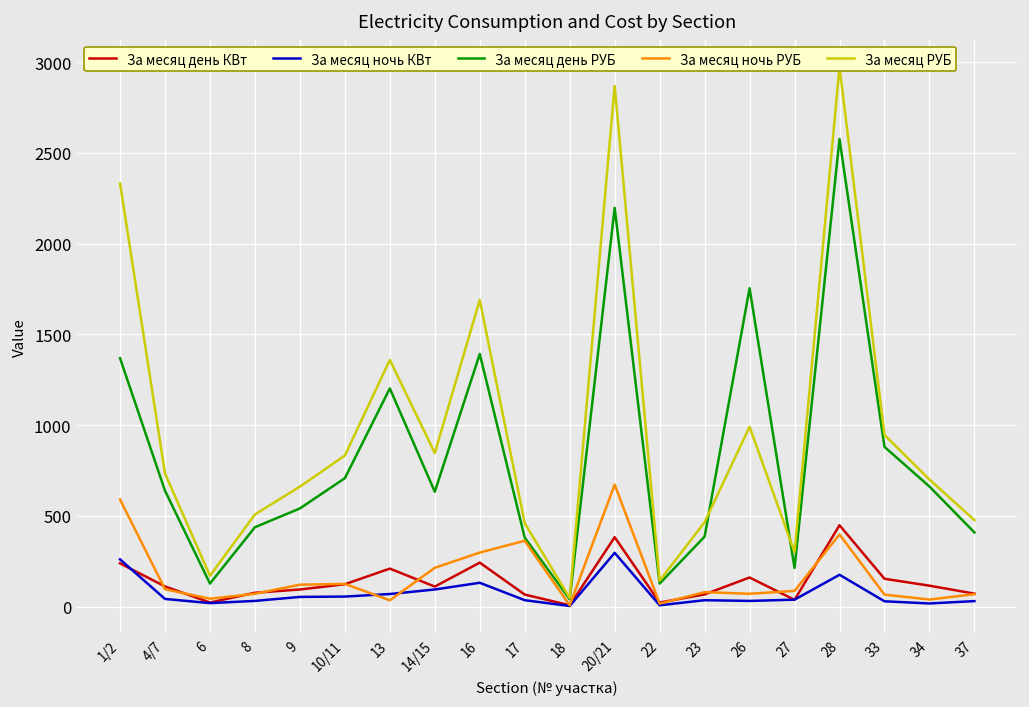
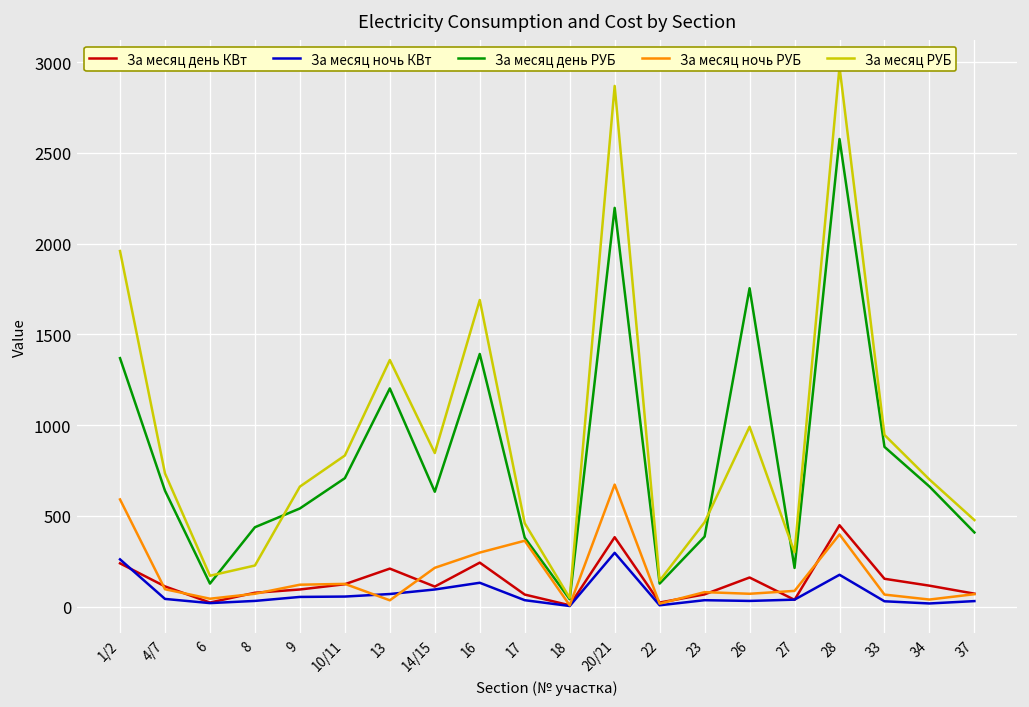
  {
    "За месяц день КВт": {
      "1/2": 240,
      "9": 90,
      "13": 210,
      "16": 240,
      "17": 70,
      "20/21": 380,
      "26": 160,
      "28": 450,
      "33": 150,
      "34": 120
    },
    "За месяц ночь КВт": {
      "1/2": 260,
      "4/7": 40,
      "8": 30,
      "9": 50,
      "10/11": 60,
      "13": 70,
      "16": 130,
      "17": 40,
      "20/21": 300,
      "23": 40,
      "26": 30,
      "28": 180,
      "33": 30,
      "34": 20,
      "37": 30
    },
    "За месяц день РУБ": {
      "1/2": 1370,
      "4/7": 640,
      "6": 130,
      "8": 440,
      "9": 540,
      "10/11": 710,
      "13": 1200,
      "14/15": 630,
      "16": 1390,
      "17": 380,
      "20/21": 2200,
      "23": 390,
      "26": 1750,
      "27": 210,
      "28": 2580,
      "33": 880,
      "34": 660,
      "37": 410
    },
    "За месяц ночь РУБ": {
      "1/2": 590,
      "6": 40,
      "9": 120,
      "13": 30,
      "14/15": 210,
      "16": 300,
      "17": 360,
      "20/21": 670,
      "26": 70,
      "27": 90,
      "28": 400,
      "33": 70,
      "34": 40
    },
    "За месяц РУБ": {
-     "1/2": 2330,
+     "1/2": 1960,
      "4/7": 730,
      "6": 170,
-     "8": 510,
+     "8": 230,
      "9": 660,
      "10/11": 830,
      "13": 1360,
      "14/15": 850,
      "16": 1690,
      "17": 460,
      "20/21": 2870,
      "23": 460,
      "26": 990,
      "27": 300,
      "33": 950,
      "34": 700,
      "37": 480
    }
  }
